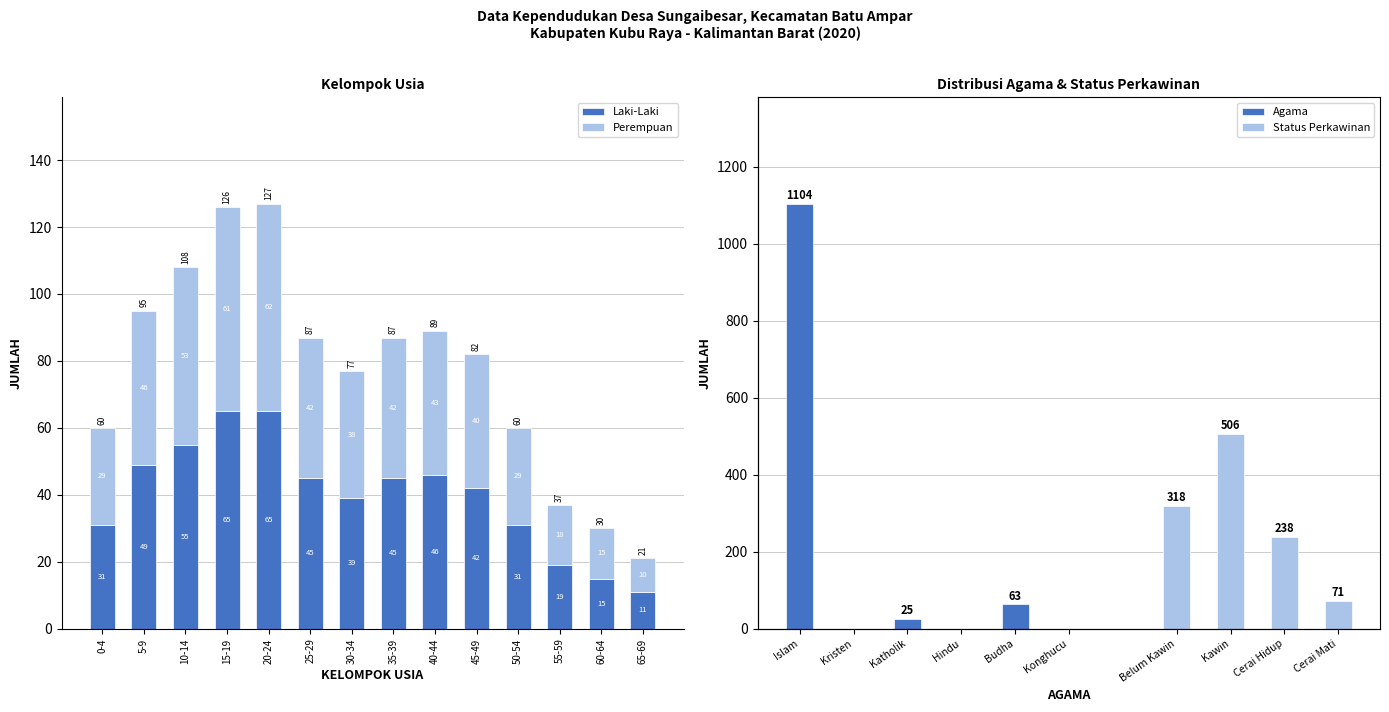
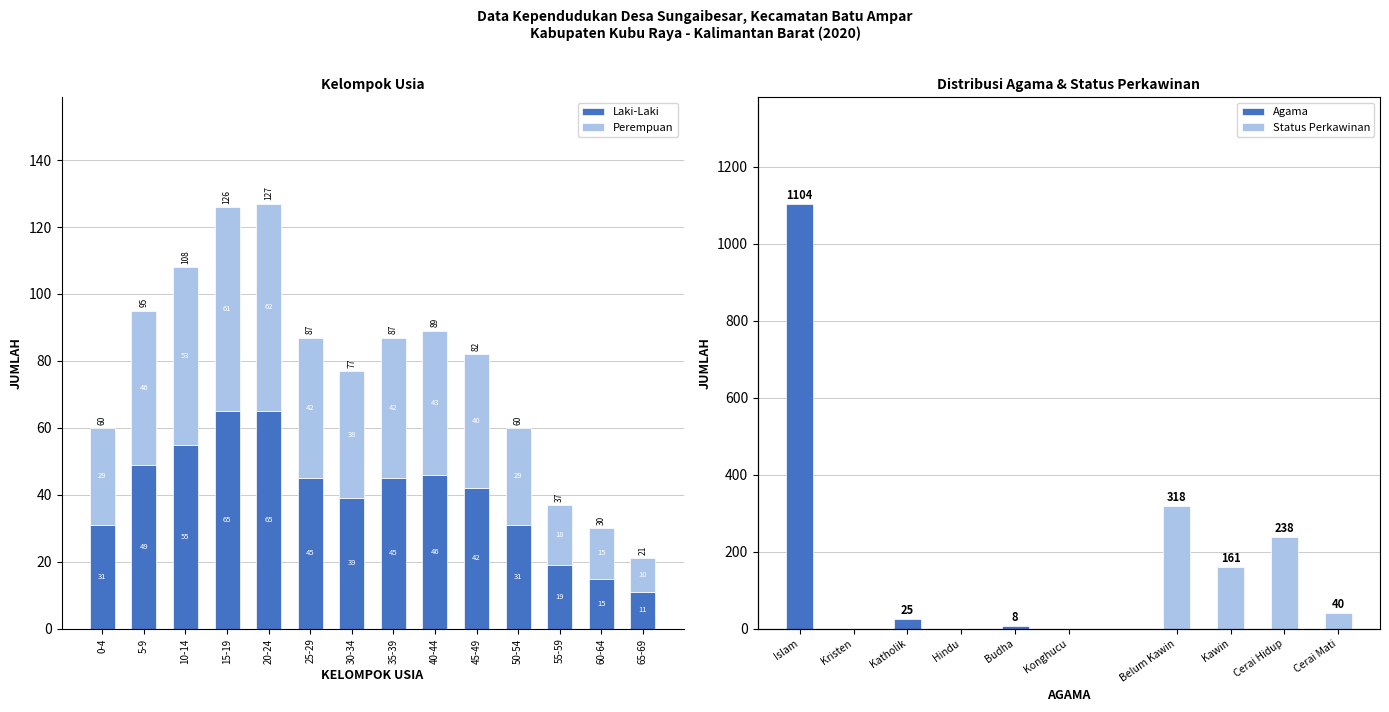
  {
    "Kelompok Usia": {
      "Laki-Laki": {
        "0-4": 31,
        "5-9": 49,
        "10-14": 55,
        "15-19": 65,
        "20-24": 65,
        "25-29": 45,
        "30-34": 39,
        "35-39": 45,
        "40-44": 46,
        "45-49": 42,
        "50-54": 31,
        "55-59": 19,
        "60-64": 15,
        "65-69": 11
      },
      "Perempuan": {
        "0-4": 29,
        "5-9": 46,
        "10-14": 53,
        "15-19": 61,
        "20-24": 62,
        "25-29": 42,
        "30-34": 38,
        "35-39": 42,
        "40-44": 43,
        "45-49": 40,
        "50-54": 29,
        "55-59": 18,
        "60-64": 15,
        "65-69": 10
      }
    },
    "Distribusi Agama & Status Perkawinan": {
      "Agama": {
        "Islam": 1104,
        "Katholik": 25,
-       "Budha": 63
+       "Budha": 8
      },
      "Status Perkawinan": {
        "Belum Kawin": 318,
-       "Kawin": 506,
+       "Kawin": 161,
        "Cerai Hidup": 238,
-       "Cerai Mati": 71
+       "Cerai Mati": 40
      }
    }
  }
